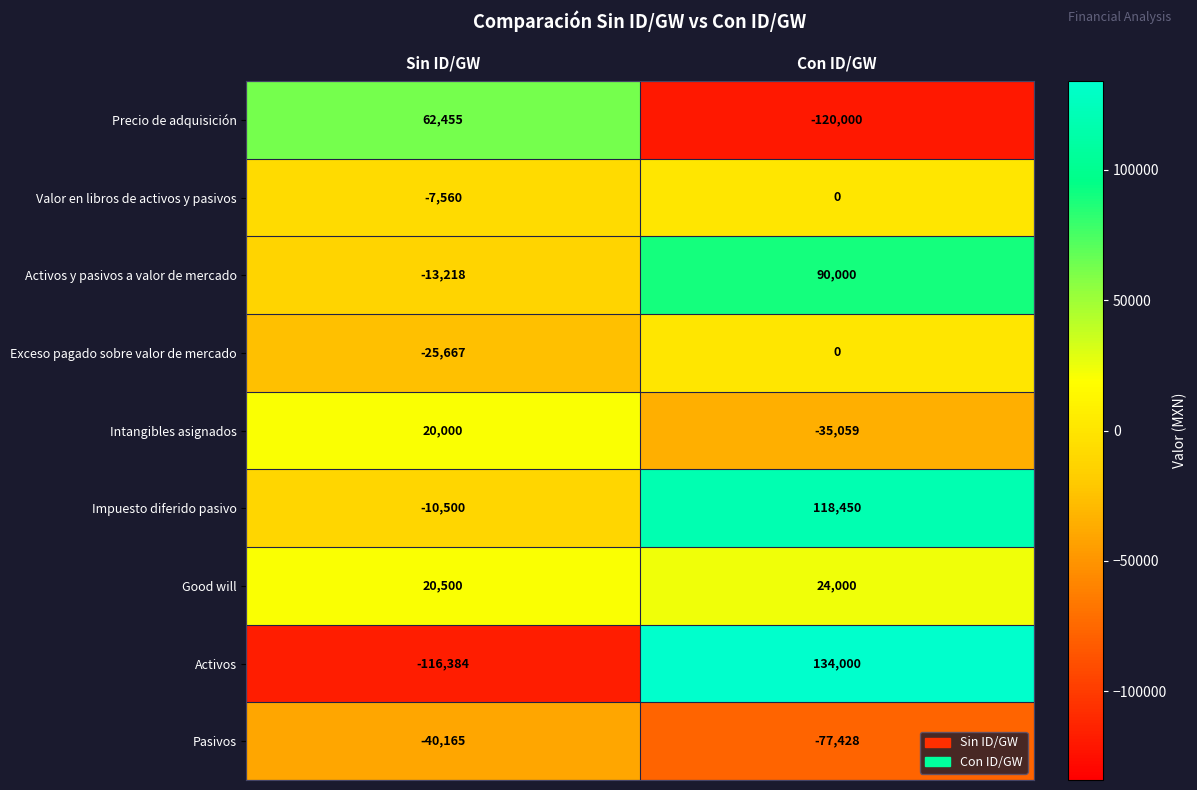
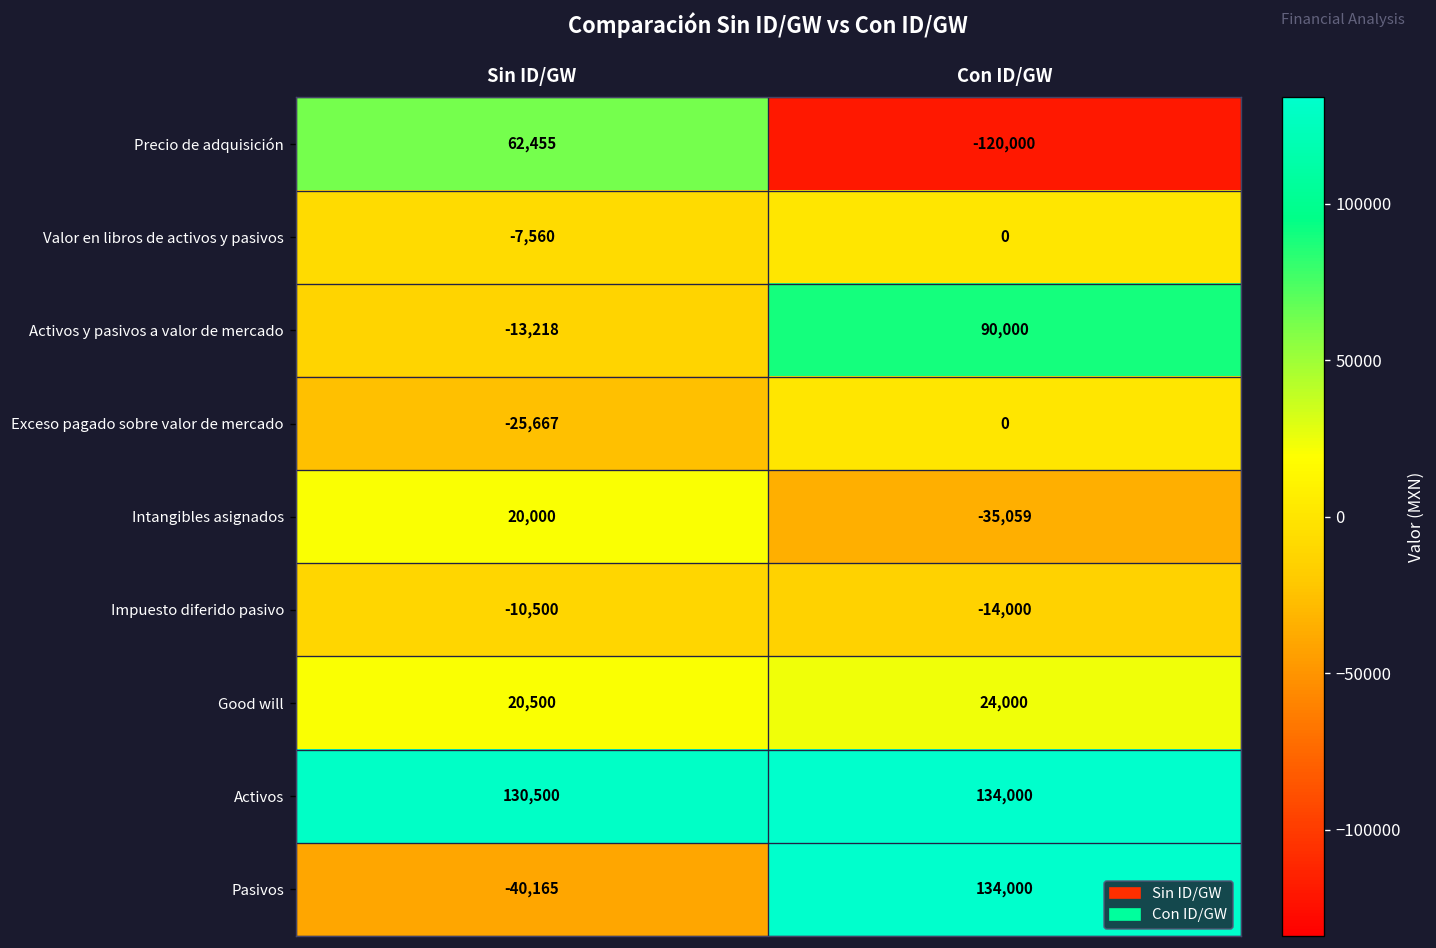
  {
    "Precio de adquisición": {
      "Sin ID/GW": "62,455",
      "Con ID/GW": "-120,000"
    },
    "Valor en libros de activos y pasivos": {
      "Sin ID/GW": "-7,560",
      "Con ID/GW": "0"
    },
    "Activos y pasivos a valor de mercado": {
      "Sin ID/GW": "-13,218",
      "Con ID/GW": "90,000"
    },
    "Exceso pagado sobre valor de mercado": {
      "Sin ID/GW": "-25,667",
      "Con ID/GW": "0"
    },
    "Intangibles asignados": {
      "Sin ID/GW": "20,000",
      "Con ID/GW": "-35,059"
    },
    "Impuesto diferido pasivo": {
      "Sin ID/GW": "-10,500",
-     "Con ID/GW": "118,450"
+     "Con ID/GW": "-14,000"
    },
    "Good will": {
      "Sin ID/GW": "20,500",
      "Con ID/GW": "24,000"
    },
    "Activos": {
-     "Sin ID/GW": "-116,384",
+     "Sin ID/GW": "130,500",
      "Con ID/GW": "134,000"
    },
    "Pasivos": {
      "Sin ID/GW": "-40,165",
-     "Con ID/GW": "-77,428"
+     "Con ID/GW": "134,000"
    }
  }
